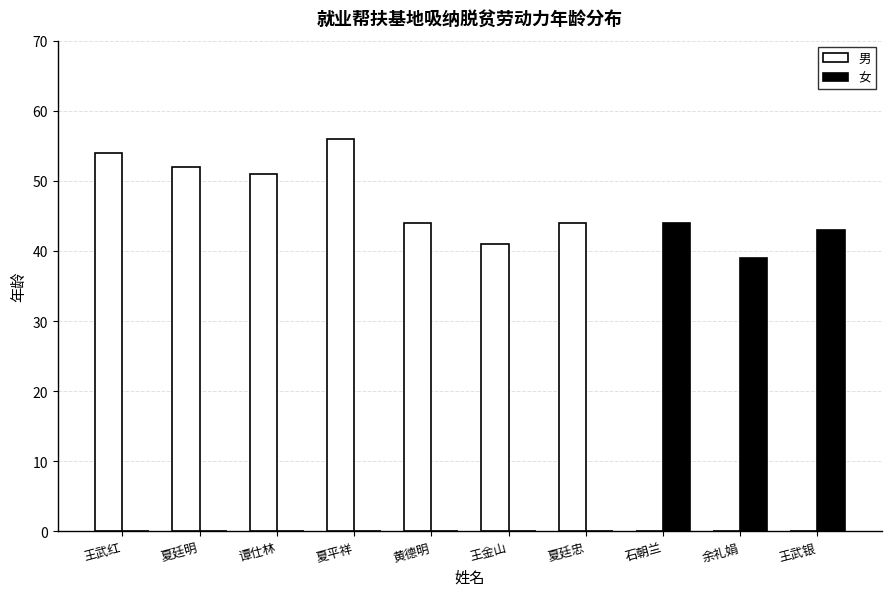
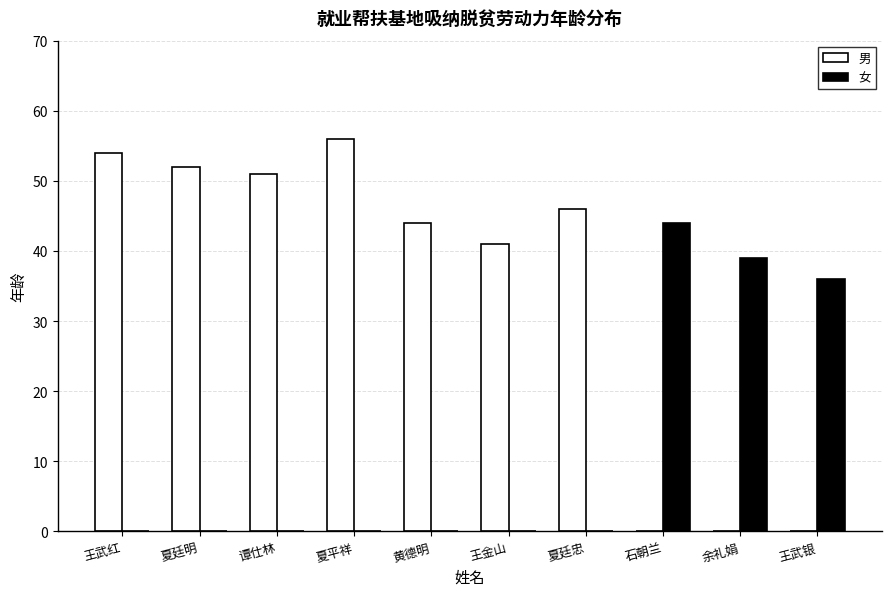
  {
    "男": {
      "王武红": 54,
      "夏廷明": 52,
      "谭仕林": 51,
      "夏平祥": 56,
      "黄德明": 44,
      "王金山": 41,
-     "夏廷忠": 44,
+     "夏廷忠": 46,
      "石朝兰": 0,
      "余礼娟": 0,
      "王武银": 0
    },
    "女": {
      "王武红": 0,
      "夏廷明": 0,
      "谭仕林": 0,
      "夏平祥": 0,
      "黄德明": 0,
      "王金山": 0,
      "夏廷忠": 0,
      "石朝兰": 44,
      "余礼娟": 39,
-     "王武银": 43
+     "王武银": 36
    }
  }
